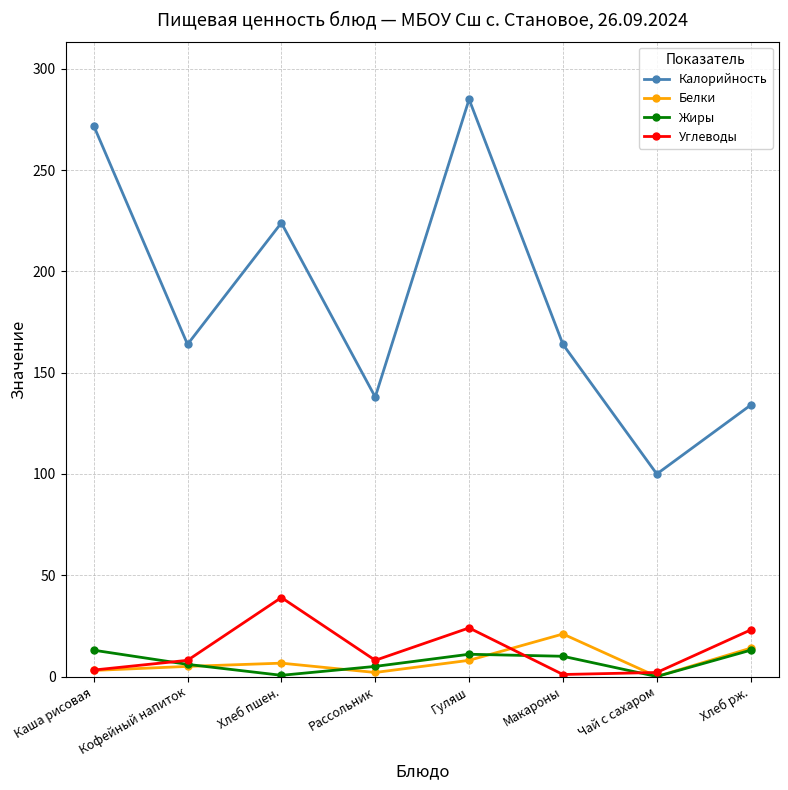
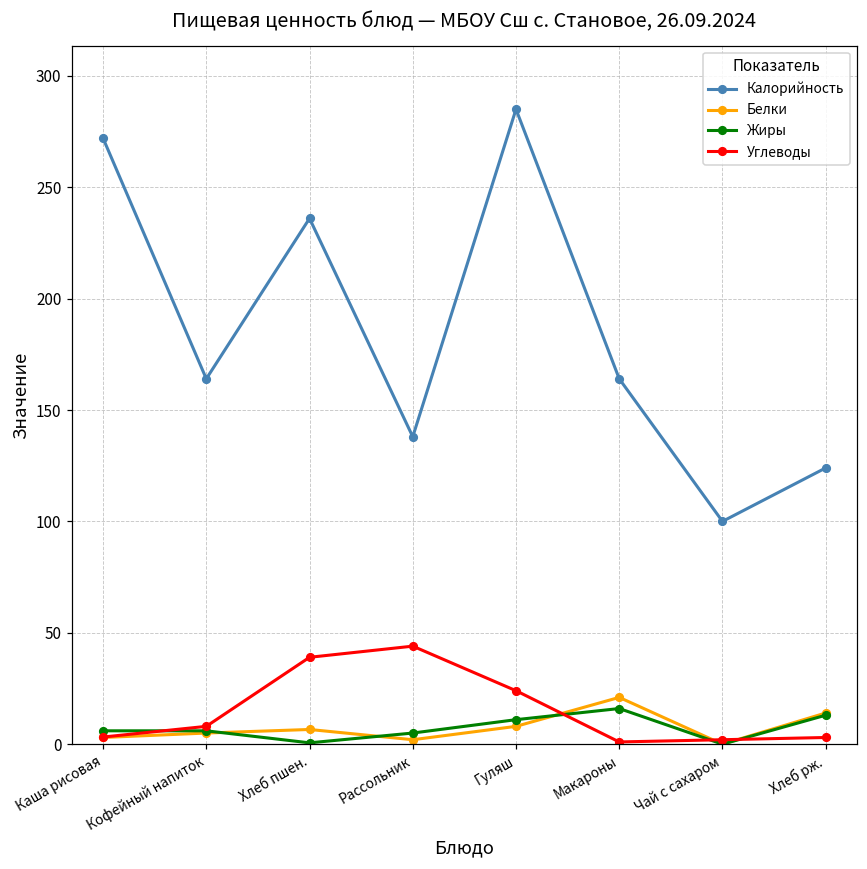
  {
    "Калорийность": {
      "Каша рисовая": 272,
      "Кофейный напиток": 164,
-     "Хлеб пшен.": 224,
+     "Хлеб пшен.": 236,
      "Рассольник": 138,
      "Гуляш": 285,
      "Макароны": 164,
      "Чай с сахаром": 100,
-     "Хлеб рж.": 134
+     "Хлеб рж.": 124
    },
    "Белки": {
      "Хлеб пшен.": 7,
      "Рассольник": 2,
      "Гуляш": 8,
      "Макароны": 21
    },
    "Жиры": {
-     "Каша рисовая": 13,
+     "Каша рисовая": 6,
      "Хлеб пшен.": 1,
      "Рассольник": 5,
      "Гуляш": 11,
-     "Макароны": 10
+     "Макароны": 16
    },
    "Углеводы": {
      "Кофейный напиток": 8,
      "Хлеб пшен.": 39,
-     "Рассольник": 8,
+     "Рассольник": 44,
      "Гуляш": 24,
      "Макароны": 1,
      "Чай с сахаром": 2,
-     "Хлеб рж.": 23
+     "Хлеб рж.": 3
    }
  }
